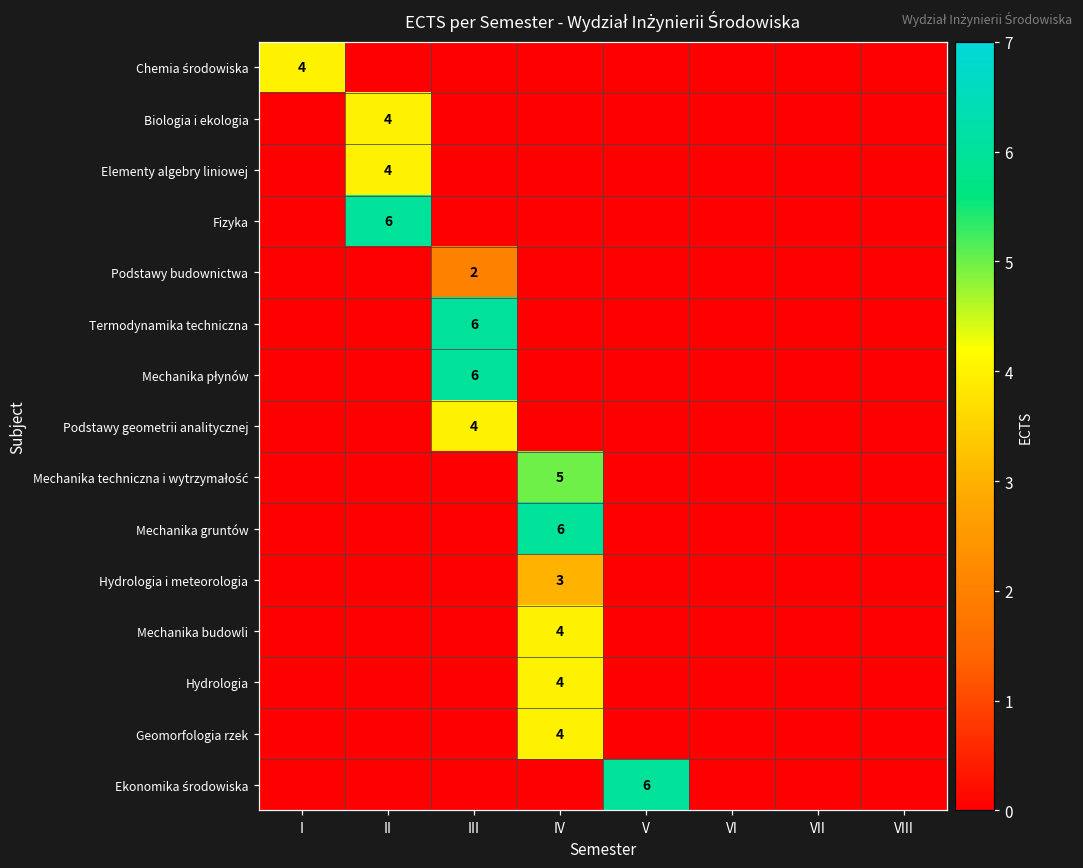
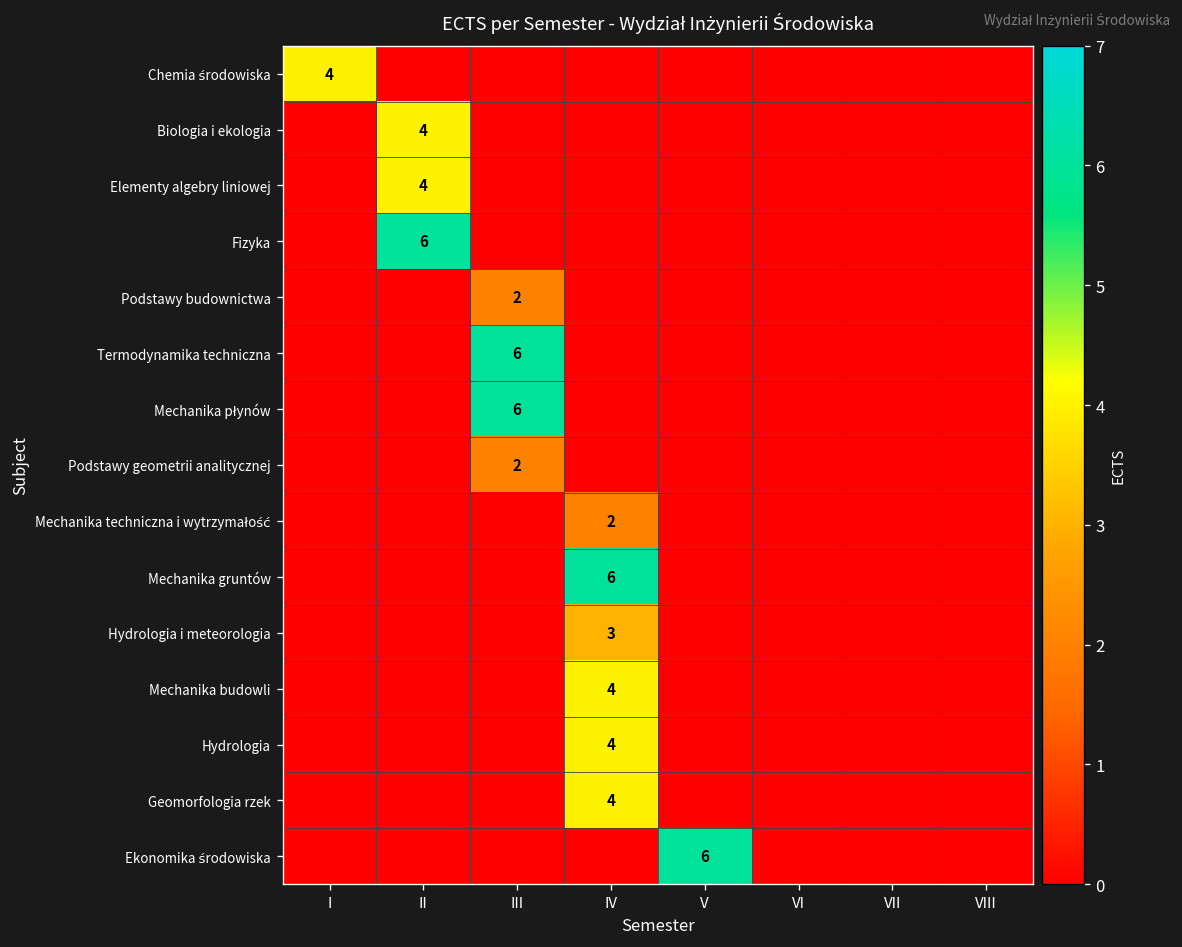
  {
    "Chemia środowiska": {
      "I": 4
    },
    "Biologia i ekologia": {
      "II": 4
    },
    "Elementy algebry liniowej": {
      "II": 4
    },
    "Fizyka": {
      "II": 6
    },
    "Podstawy budownictwa": {
      "III": 2
    },
    "Termodynamika techniczna": {
      "III": 6
    },
    "Mechanika płynów": {
      "III": 6
    },
    "Podstawy geometrii analitycznej": {
-     "III": 4
+     "III": 2
    },
    "Mechanika techniczna i wytrzymałość": {
-     "IV": 5
+     "IV": 2
    },
    "Mechanika gruntów": {
      "IV": 6
    },
    "Hydrologia i meteorologia": {
      "IV": 3
    },
    "Mechanika budowli": {
      "IV": 4
    },
    "Hydrologia": {
      "IV": 4
    },
    "Geomorfologia rzek": {
      "IV": 4
    },
    "Ekonomika środowiska": {
      "V": 6
    }
  }
